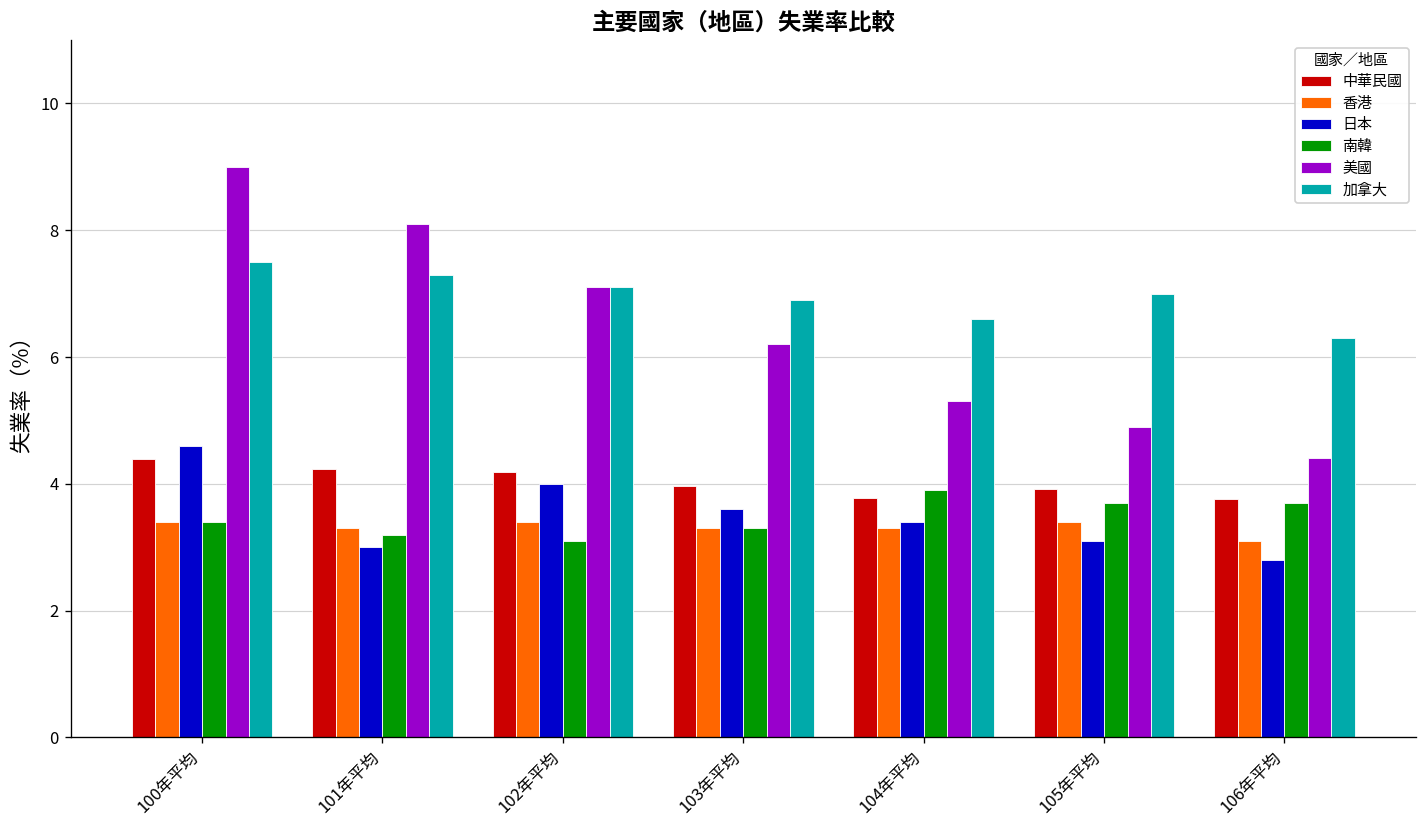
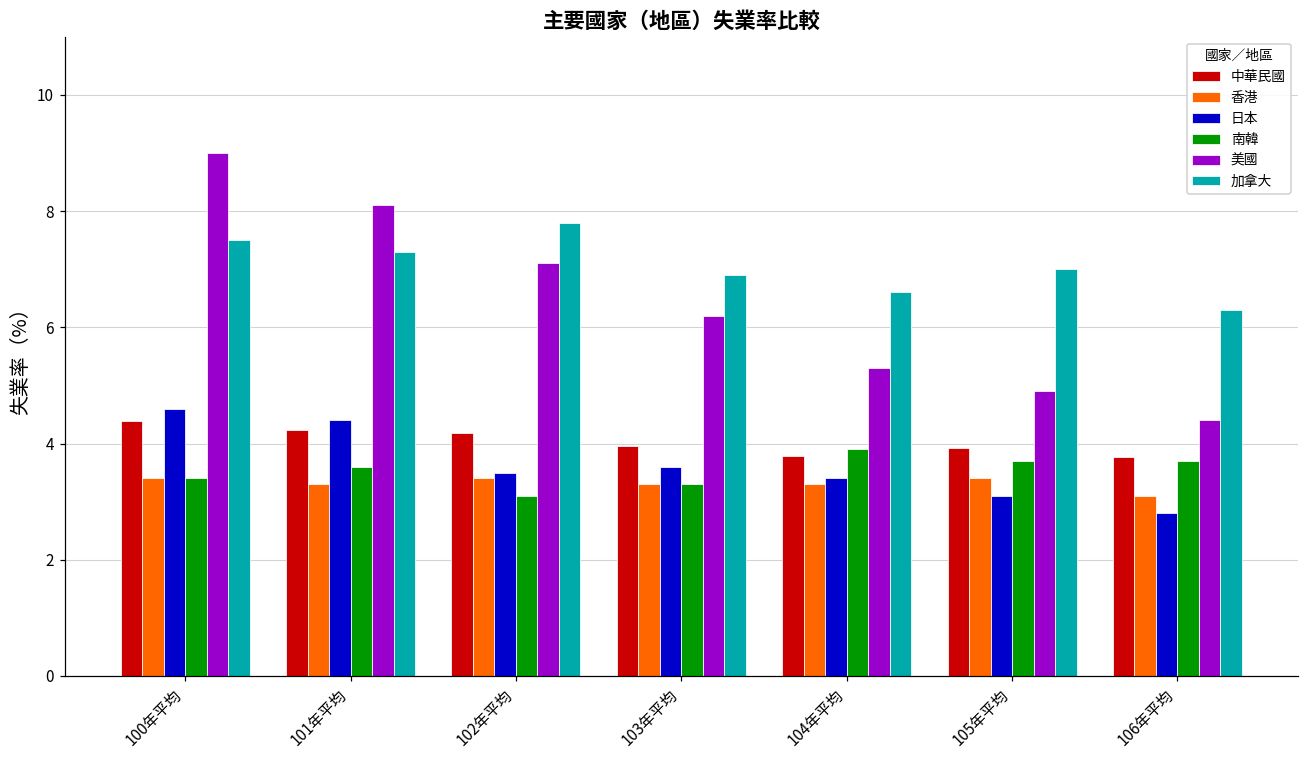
  {
    "中華民國": {
      "100年平均": 4.4,
      "101年平均": 4.2,
      "102年平均": 4.2,
      "103年平均": 4.0,
      "104年平均": 3.8,
      "105年平均": 3.9,
      "106年平均": 3.8
    },
    "香港": {
      "100年平均": 3.4,
      "101年平均": 3.3,
      "102年平均": 3.4,
      "103年平均": 3.3,
      "104年平均": 3.3,
      "105年平均": 3.4,
      "106年平均": 3.1
    },
    "日本": {
      "100年平均": 4.6,
-     "101年平均": 3.0,
-     "102年平均": 4.0,
+     "101年平均": 4.4,
+     "102年平均": 3.5,
      "103年平均": 3.6,
      "104年平均": 3.4,
      "105年平均": 3.1,
      "106年平均": 2.8
    },
    "南韓": {
      "100年平均": 3.4,
-     "101年平均": 3.2,
+     "101年平均": 3.6,
      "102年平均": 3.1,
      "103年平均": 3.3,
      "104年平均": 3.9,
      "105年平均": 3.7,
      "106年平均": 3.7
    },
    "美國": {
      "100年平均": 9.0,
      "101年平均": 8.1,
      "102年平均": 7.1,
      "103年平均": 6.2,
      "104年平均": 5.3,
      "105年平均": 4.9,
      "106年平均": 4.4
    },
    "加拿大": {
      "100年平均": 7.5,
      "101年平均": 7.3,
-     "102年平均": 7.1,
+     "102年平均": 7.8,
      "103年平均": 6.9,
      "104年平均": 6.6,
      "105年平均": 7.0,
      "106年平均": 6.3
    }
  }
